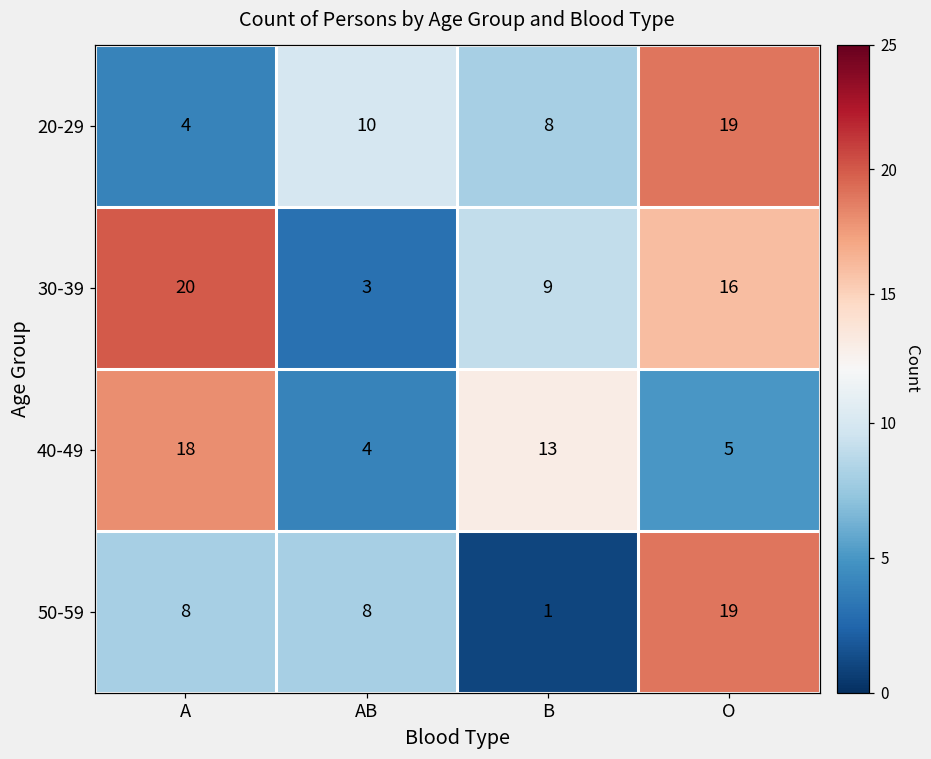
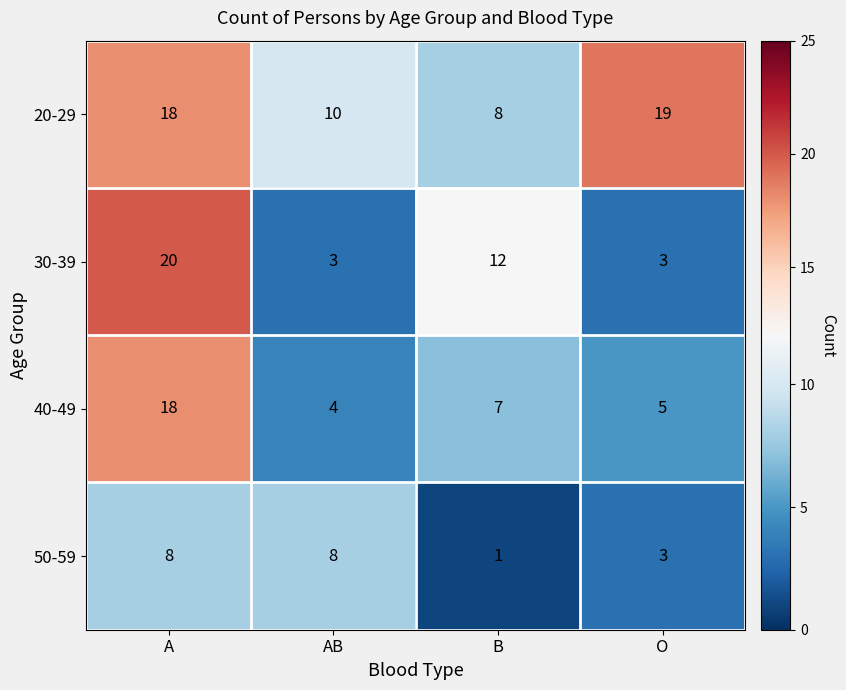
  {
    "20-29": {
-     "A": 4,
+     "A": 18,
      "AB": 10,
      "B": 8,
      "O": 19
    },
    "30-39": {
      "A": 20,
      "AB": 3,
-     "B": 9,
-     "O": 16
+     "B": 12,
+     "O": 3
    },
    "40-49": {
      "A": 18,
      "AB": 4,
-     "B": 13,
+     "B": 7,
      "O": 5
    },
    "50-59": {
      "A": 8,
      "AB": 8,
      "B": 1,
-     "O": 19
+     "O": 3
    }
  }
